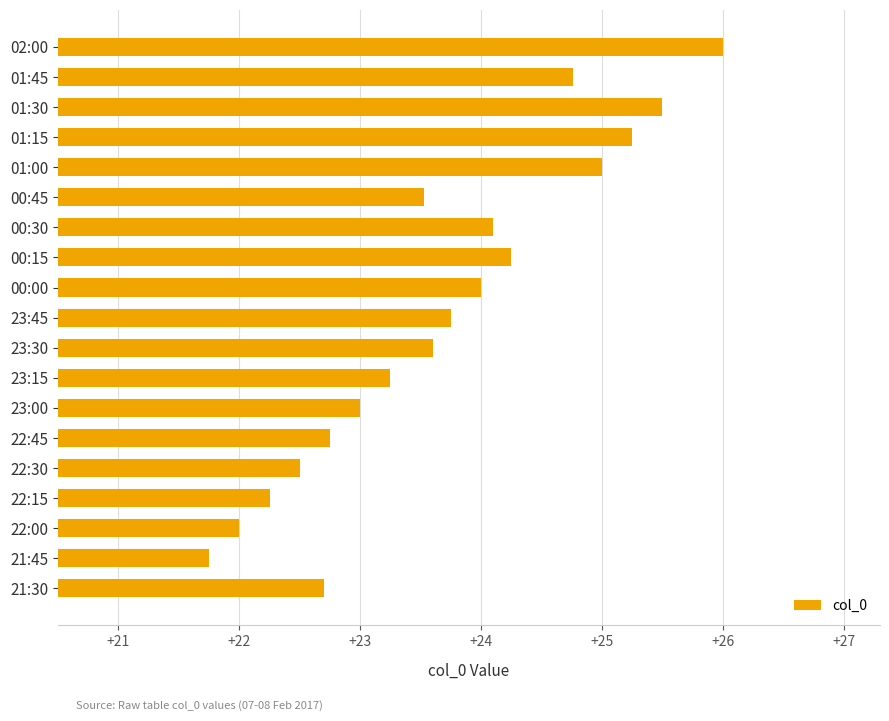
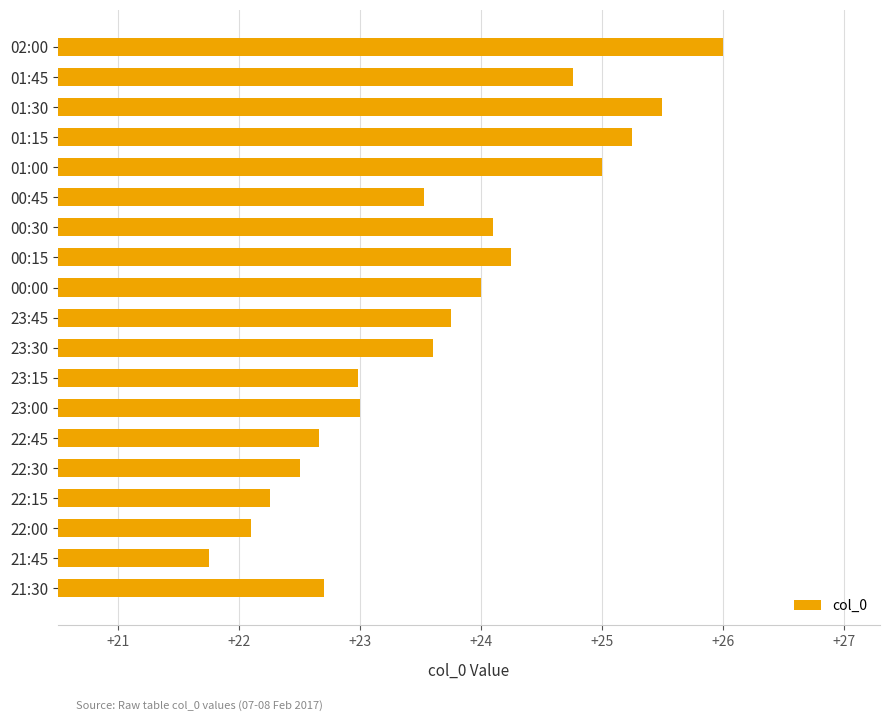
  {
    "02:00": "+26.00",
    "01:45": "+24.76",
    "01:30": "+25.50",
    "01:15": "+25.25",
    "01:00": "+25.00",
    "00:45": "+23.53",
    "00:30": "+24.10",
    "00:15": "+24.25",
    "00:00": "+24.00",
    "23:45": "+23.75",
    "23:30": "+23.60",
-   "23:15": "+23.25",
+   "23:15": "+22.98",
    "23:00": "+23.00",
-   "22:45": "+22.75",
+   "22:45": "+22.66",
    "22:30": "+22.50",
    "22:15": "+22.25",
-   "22:00": "+22.0",
+   "22:00": "+22.1",
    "21:45": "+21.75",
    "21:30": "+22.70"
  }
